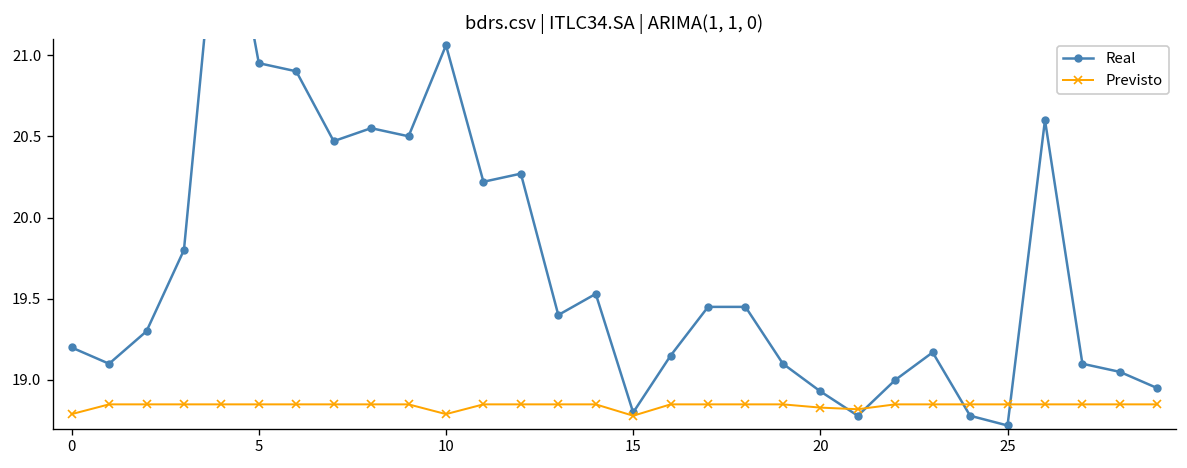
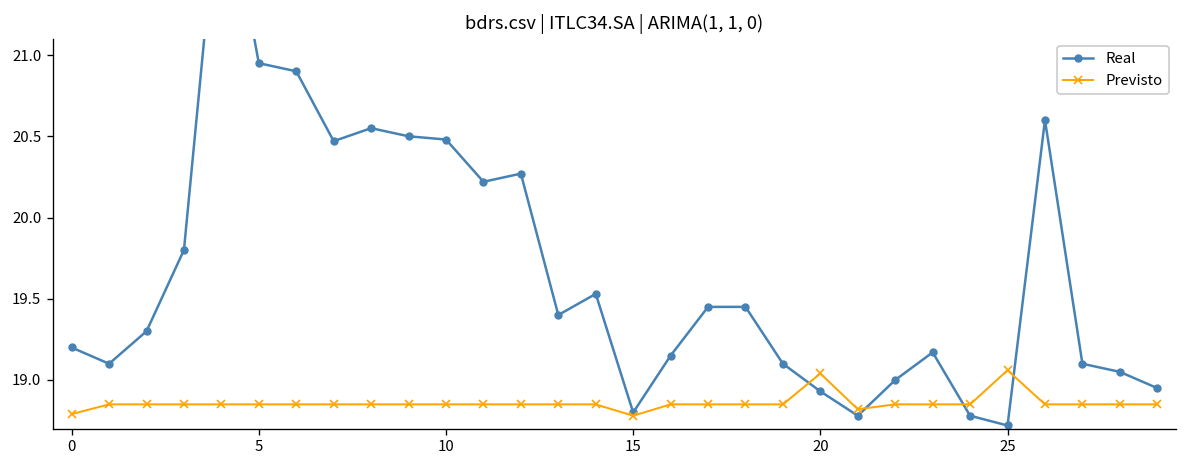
  {
    "Real": {
      "0": 19.20,
      "5": 20.95,
-     "10": 21.06,
+     "10": 20.48,
      "15": 18.80,
      "20": 18.93,
      "25": 18.72
    },
    "Previsto": {
      "0": 18.79,
      "5": 18.85,
-     "10": 18.79,
+     "10": 18.85,
      "15": 18.78,
-     "20": 18.83,
-     "25": 18.85
+     "20": 19.04,
+     "25": 19.06
    }
  }
